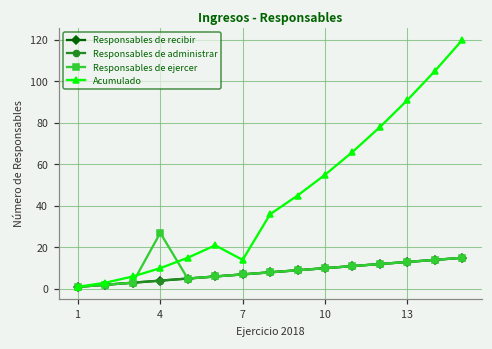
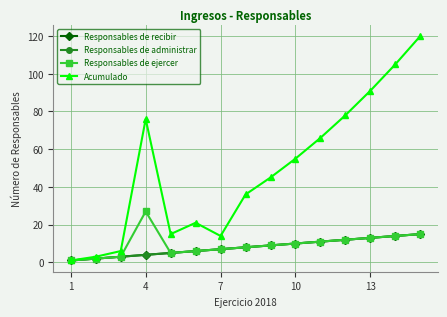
  {
    "Responsables de administrar": {
      "4": 4
    },
    "Responsables de ejercer": {
      "4": 27
    },
    "Acumulado": {
-     "4": 10,
+     "4": 76,
      "7": 14,
      "10": 55,
      "13": 91
    }
  }
